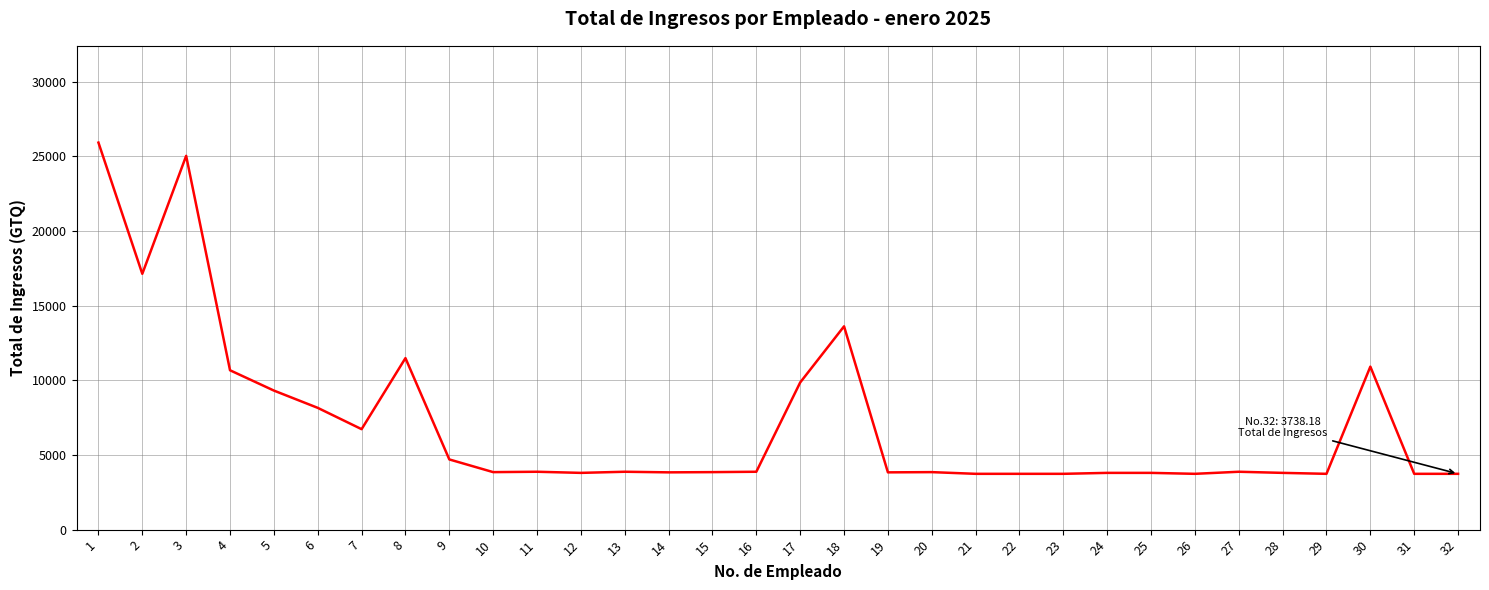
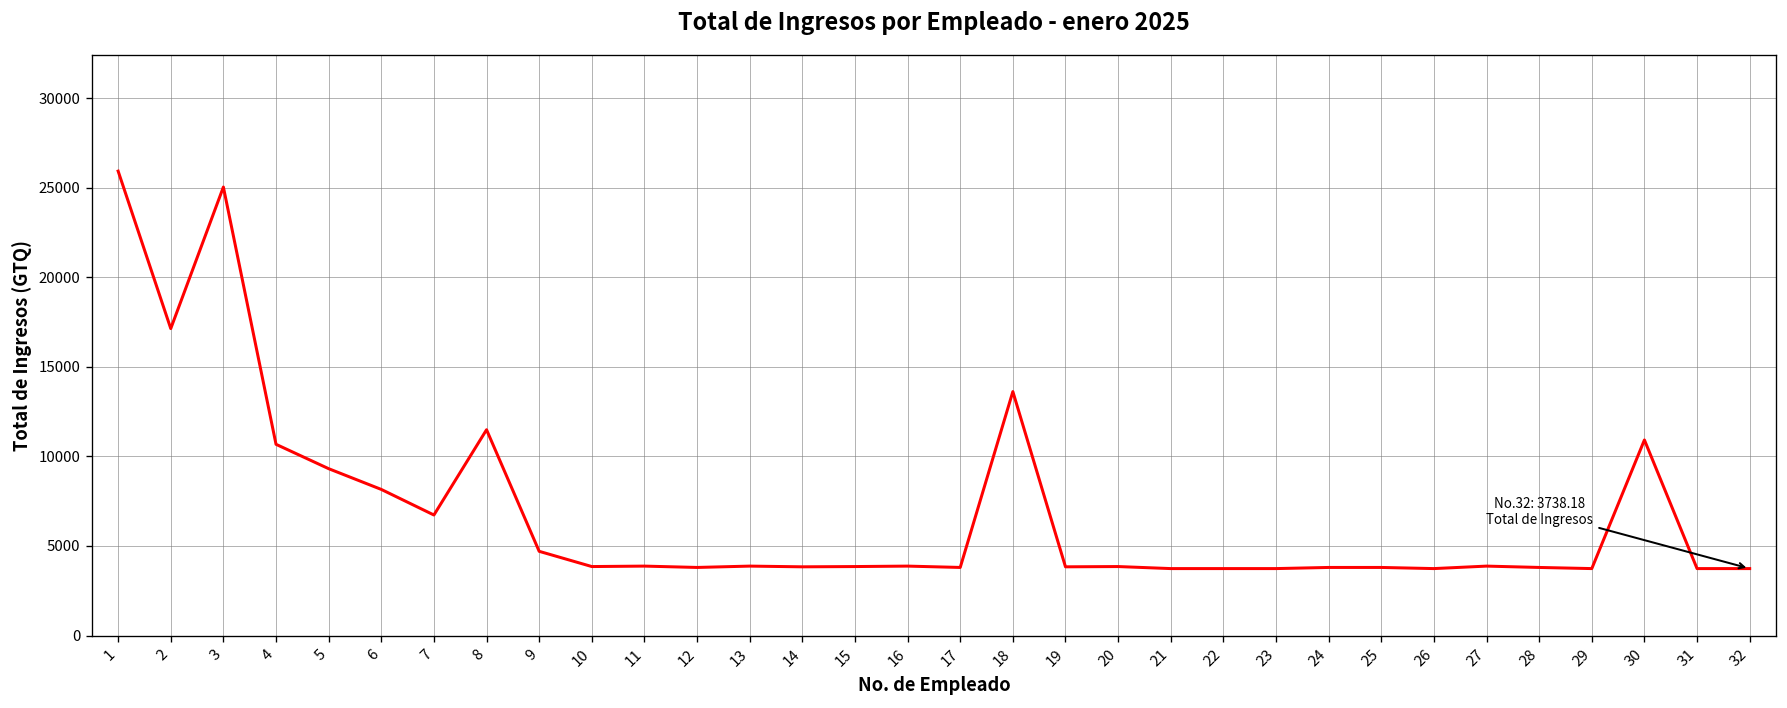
  {
    "1": 25900,
    "2": 17100,
    "3": 25000,
    "4": 10700,
    "5": 9300,
    "6": 8200,
    "7": 6700,
    "8": 11500,
    "9": 4700,
    "10": 3900,
    "11": 3900,
    "12": 3800,
    "13": 3900,
    "14": 3800,
    "15": 3900,
    "16": 3900,
-   "17": 9900,
+   "17": 3800,
    "18": 13600,
    "19": 3800,
    "20": 3900,
    "21": 3700,
    "22": 3700,
    "23": 3700,
    "24": 3800,
    "25": 3800,
    "26": 3700,
    "30": 10900,
    "32": 3700
  }
